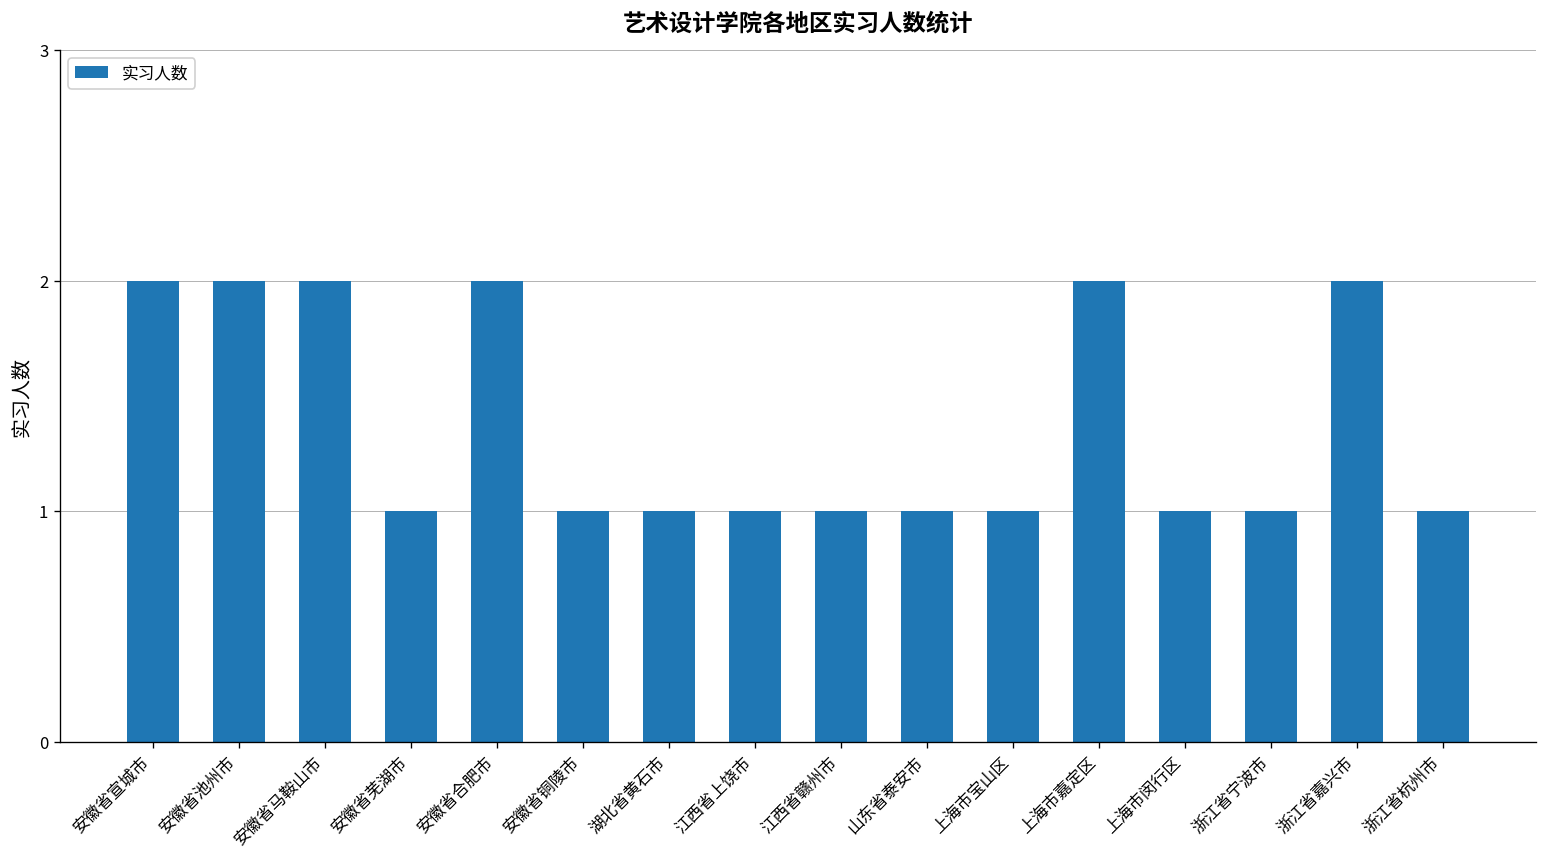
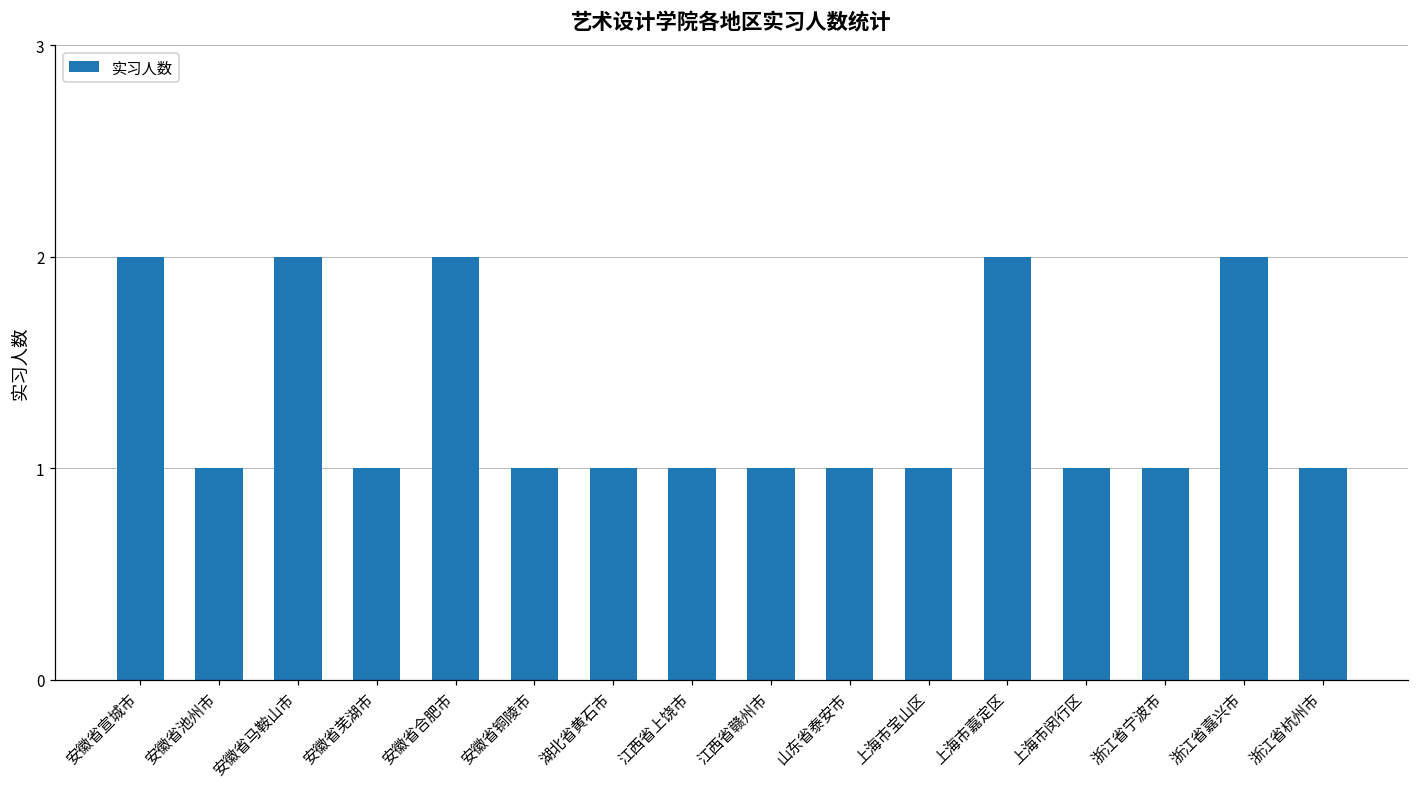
  {
    "安徽省宣城市": 2,
-   "安徽省池州市": 2,
+   "安徽省池州市": 1,
    "安徽省马鞍山市": 2,
    "安徽省芜湖市": 1,
    "安徽省合肥市": 2,
    "安徽省铜陵市": 1,
    "湖北省黄石市": 1,
    "江西省上饶市": 1,
    "江西省赣州市": 1,
    "山东省泰安市": 1,
    "上海市宝山区": 1,
    "上海市嘉定区": 2,
    "上海市闵行区": 1,
    "浙江省宁波市": 1,
    "浙江省嘉兴市": 2,
    "浙江省杭州市": 1
  }
